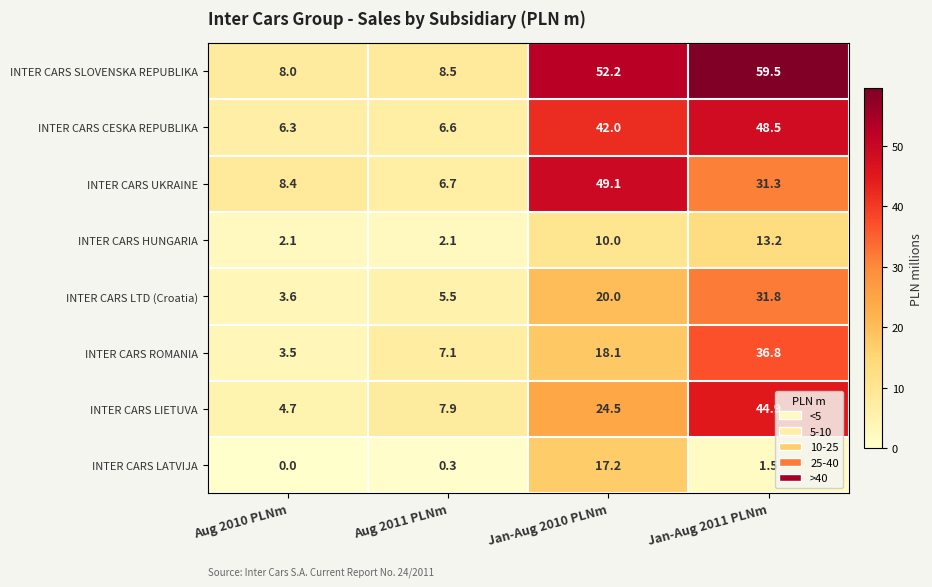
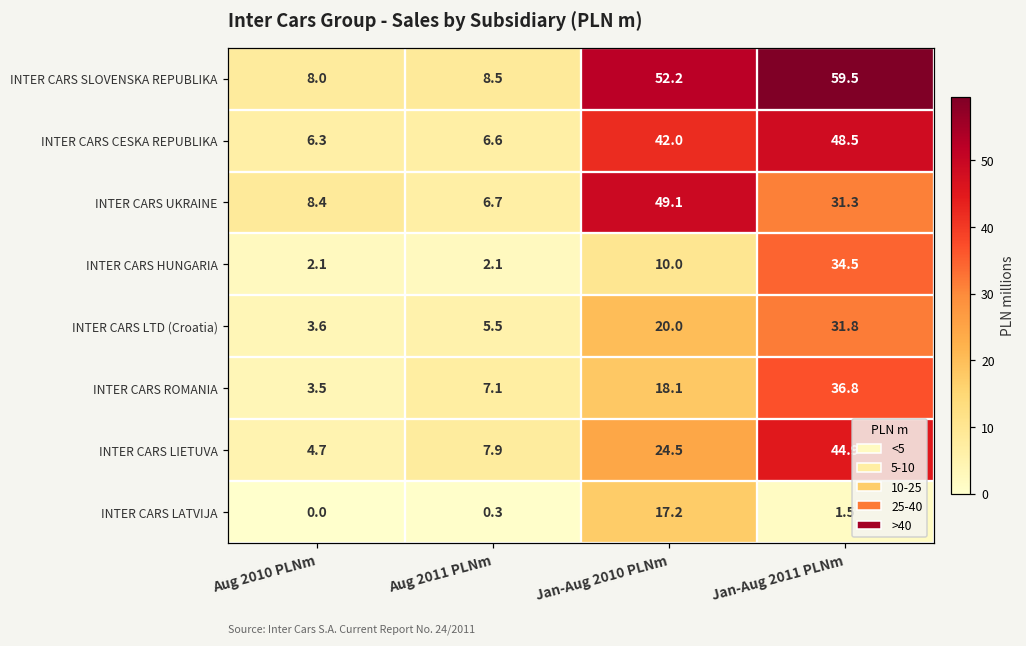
  {
    "INTER CARS SLOVENSKA REPUBLIKA": {
      "Aug 2010 PLNm": 8.0,
      "Aug 2011 PLNm": 8.5,
      "Jan-Aug 2010 PLNm": 52.2,
      "Jan-Aug 2011 PLNm": 59.5
    },
    "INTER CARS CESKA REPUBLIKA": {
      "Aug 2010 PLNm": 6.3,
      "Aug 2011 PLNm": 6.6,
      "Jan-Aug 2010 PLNm": 42.0,
      "Jan-Aug 2011 PLNm": 48.5
    },
    "INTER CARS UKRAINE": {
      "Aug 2010 PLNm": 8.4,
      "Aug 2011 PLNm": 6.7,
      "Jan-Aug 2010 PLNm": 49.1,
      "Jan-Aug 2011 PLNm": 31.3
    },
    "INTER CARS HUNGARIA": {
      "Aug 2010 PLNm": 2.1,
      "Aug 2011 PLNm": 2.1,
      "Jan-Aug 2010 PLNm": 10.0,
-     "Jan-Aug 2011 PLNm": 13.2
+     "Jan-Aug 2011 PLNm": 34.5
    },
    "INTER CARS LTD (Croatia)": {
      "Aug 2010 PLNm": 3.6,
      "Aug 2011 PLNm": 5.5,
      "Jan-Aug 2010 PLNm": 20.0,
      "Jan-Aug 2011 PLNm": 31.8
    },
    "INTER CARS ROMANIA": {
      "Aug 2010 PLNm": 3.5,
      "Aug 2011 PLNm": 7.1,
      "Jan-Aug 2010 PLNm": 18.1,
      "Jan-Aug 2011 PLNm": 36.8
    },
    "INTER CARS LIETUVA": {
      "Aug 2010 PLNm": 4.7,
      "Aug 2011 PLNm": 7.9,
      "Jan-Aug 2010 PLNm": 24.5
    },
    "INTER CARS LATVIJA": {
      "Aug 2010 PLNm": 0.0,
      "Aug 2011 PLNm": 0.3,
      "Jan-Aug 2010 PLNm": 17.2
    }
  }
